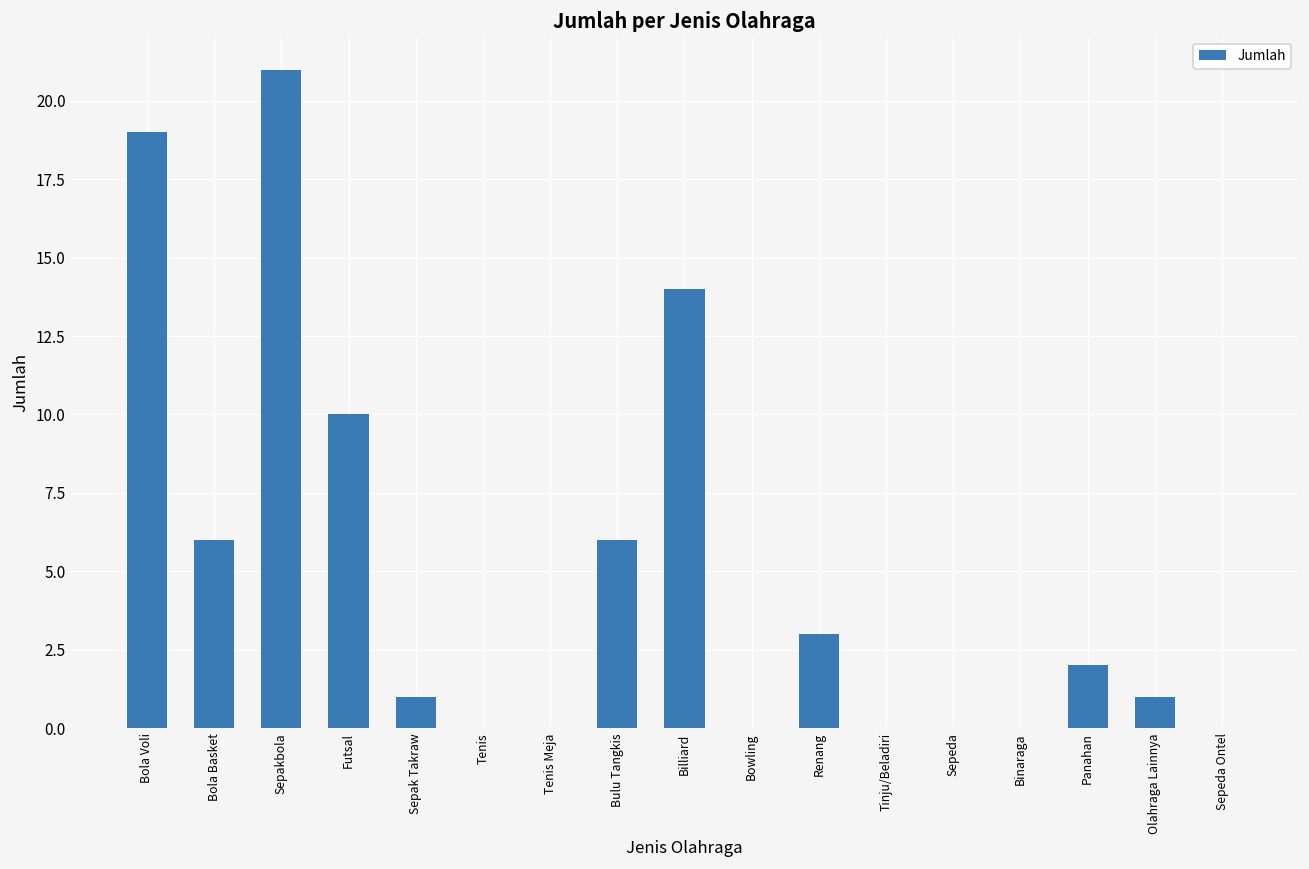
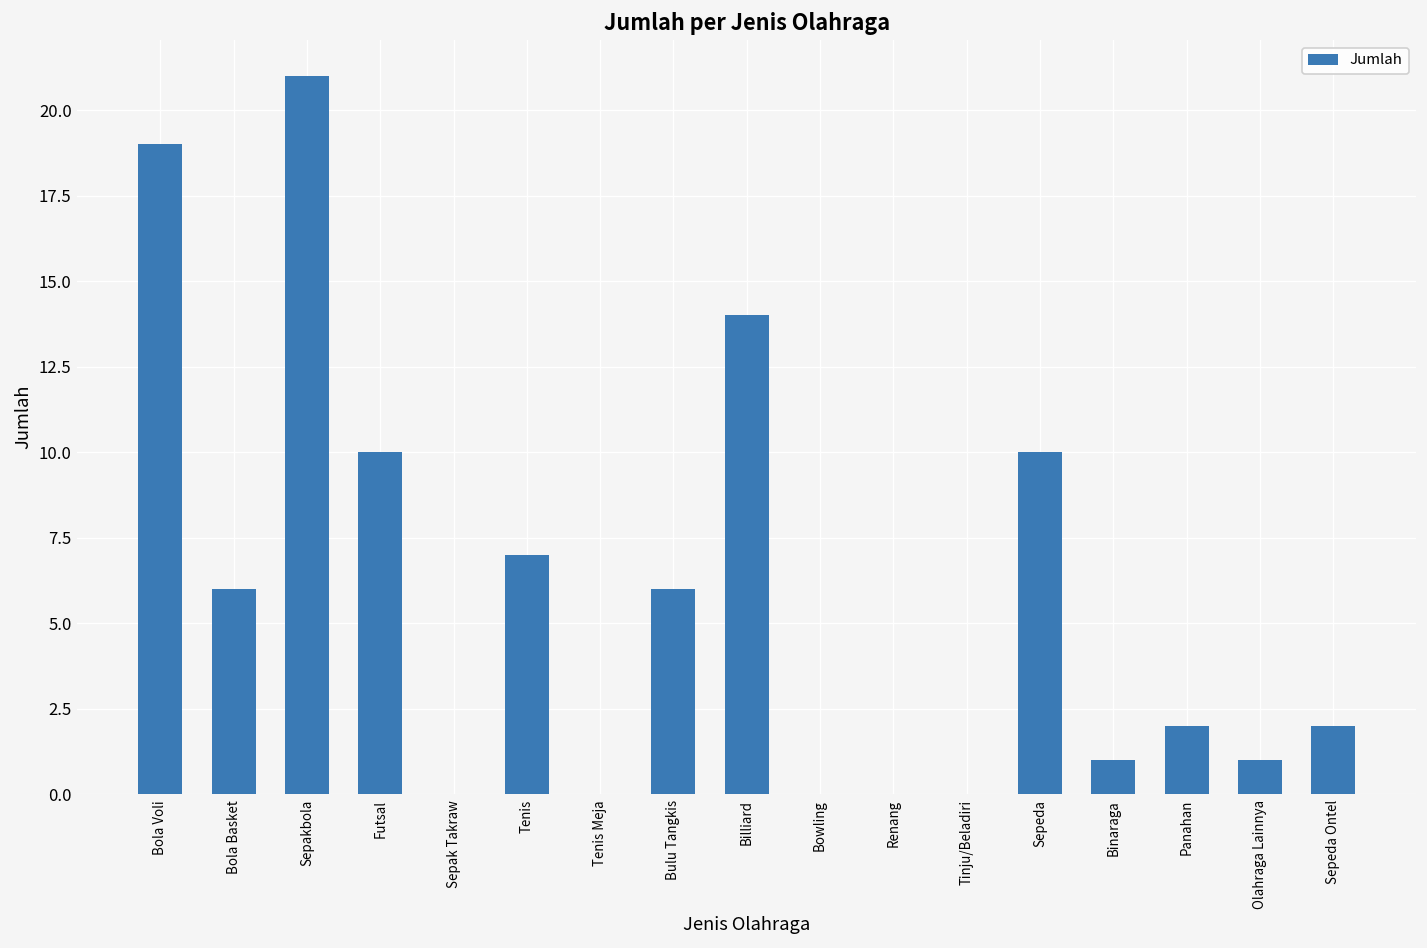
  {
    "Bola Voli": 19,
    "Bola Basket": 6,
    "Sepakbola": 21,
    "Futsal": 10,
-   "Sepak Takraw": 1,
-   "Tenis": 0,
+   "Sepak Takraw": 0,
+   "Tenis": 7,
    "Tenis Meja": 0,
    "Bulu Tangkis": 6,
    "Billiard": 14,
    "Bowling": 0,
-   "Renang": 3,
+   "Renang": 0,
    "Tinju/Beladiri": 0,
-   "Sepeda": 0,
-   "Binaraga": 0,
+   "Sepeda": 10,
+   "Binaraga": 1,
    "Panahan": 2,
    "Olahraga Lainnya": 1,
-   "Sepeda Ontel": 0
+   "Sepeda Ontel": 2
  }
